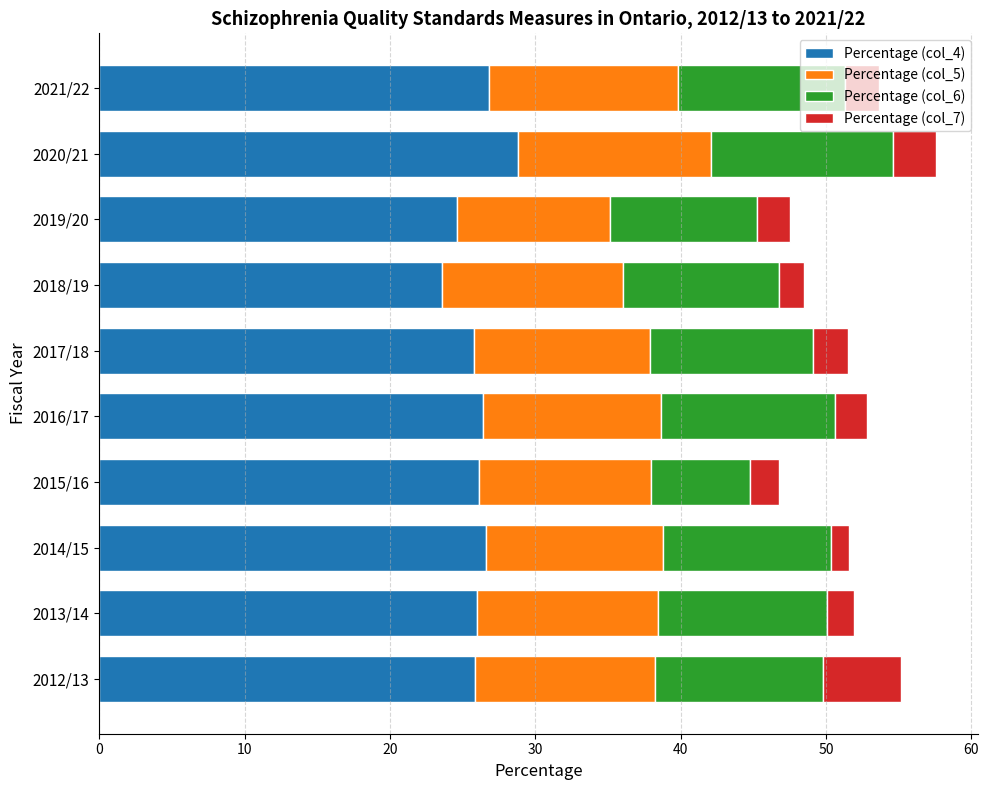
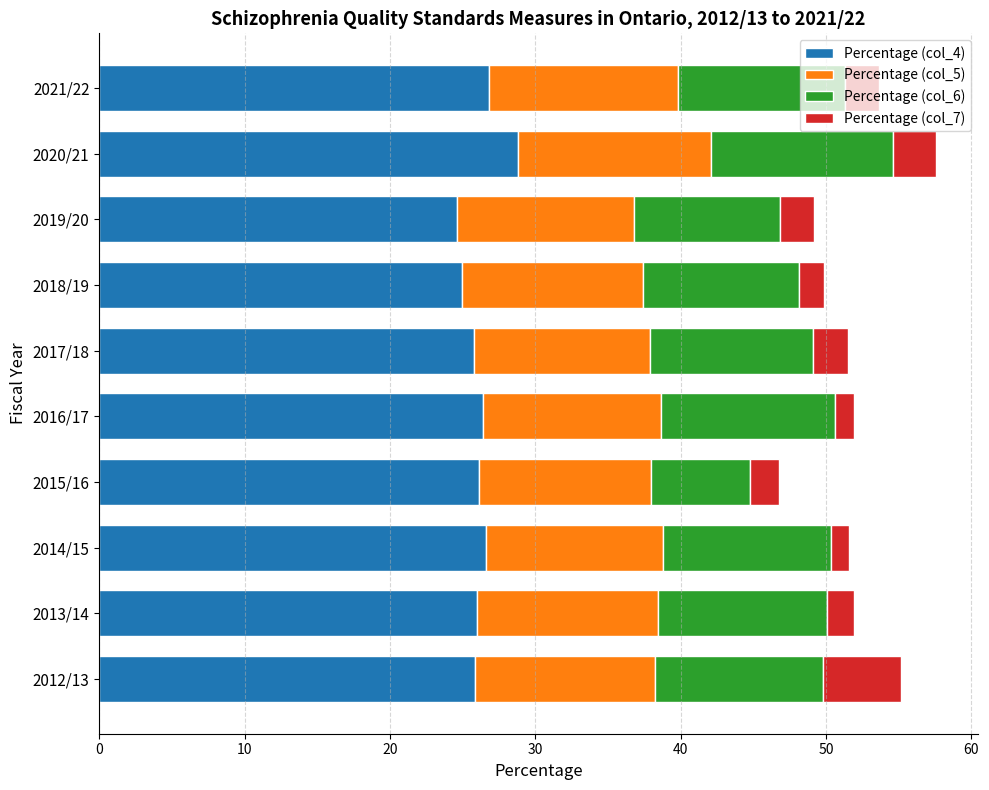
  {
    "Percentage (col_4)": {
      "2021/22": 26.8,
      "2020/21": 28.8,
      "2019/20": 24.6,
-     "2018/19": 23.6,
+     "2018/19": 24.9,
      "2017/18": 25.8,
      "2016/17": 26.4,
      "2015/16": 26.1,
      "2014/15": 26.6,
      "2013/14": 26.0,
      "2012/13": 25.8
    },
    "Percentage (col_5)": {
      "2021/22": 13.0,
      "2020/21": 13.3,
-     "2019/20": 10.6,
+     "2019/20": 12.2,
      "2018/19": 12.5,
      "2017/18": 12.1,
      "2016/17": 12.2,
      "2015/16": 11.8,
      "2014/15": 12.2,
      "2013/14": 12.5,
      "2012/13": 12.4
    },
    "Percentage (col_6)": {
      "2020/21": 12.5,
      "2019/20": 10.1,
      "2018/19": 10.7,
      "2017/18": 11.2,
      "2016/17": 11.9,
      "2015/16": 6.8,
      "2014/15": 11.6,
      "2013/14": 11.6,
      "2012/13": 11.5
    },
    "Percentage (col_7)": {
      "2020/21": 2.9,
      "2019/20": 2.3,
      "2018/19": 1.7,
      "2017/18": 2.4,
-     "2016/17": 2.2,
+     "2016/17": 1.3,
      "2015/16": 2.0,
      "2014/15": 1.2,
      "2013/14": 1.9,
      "2012/13": 5.4
    }
  }
